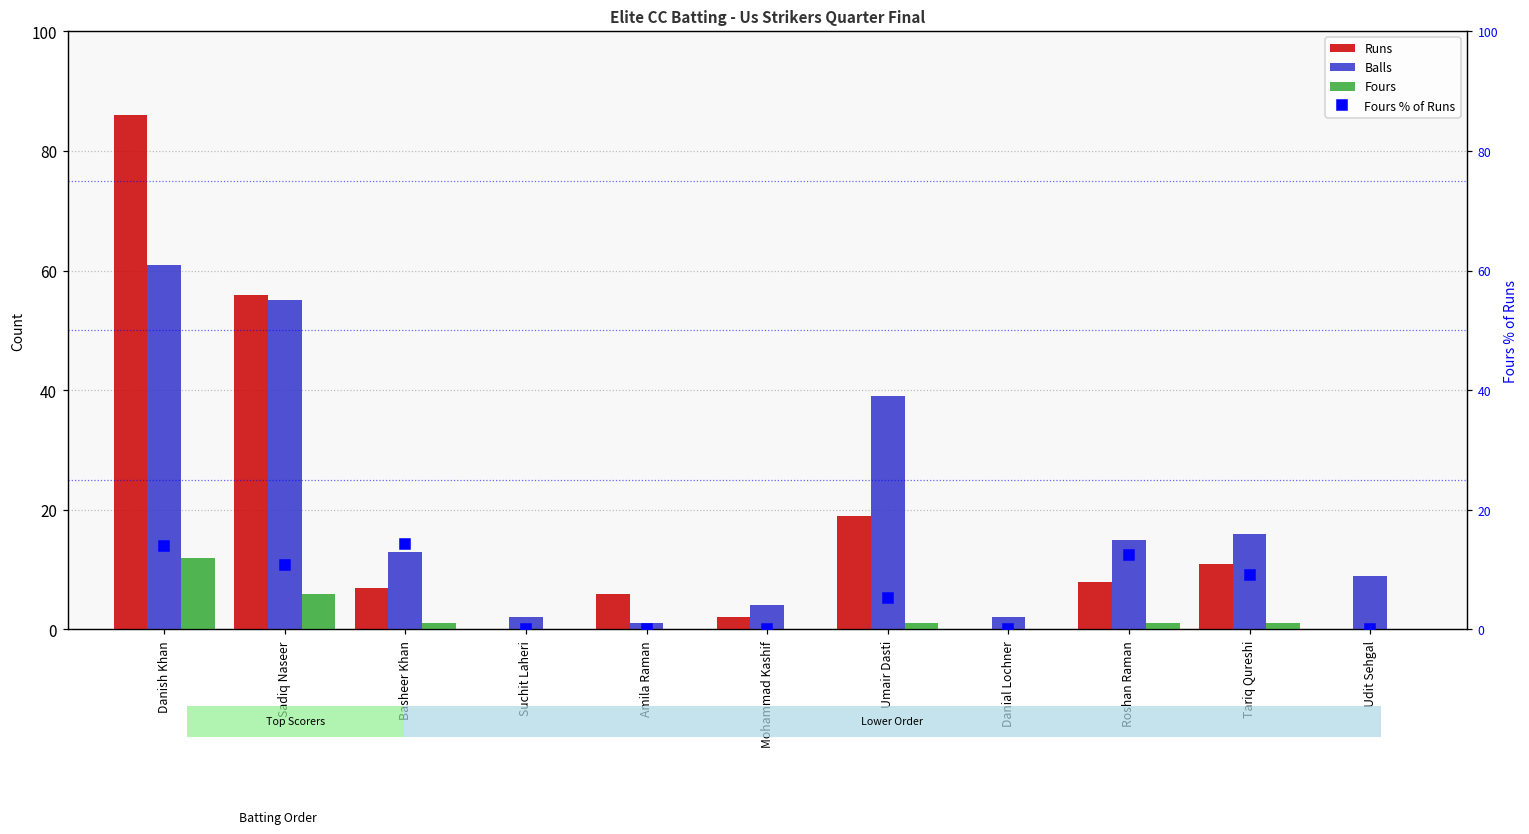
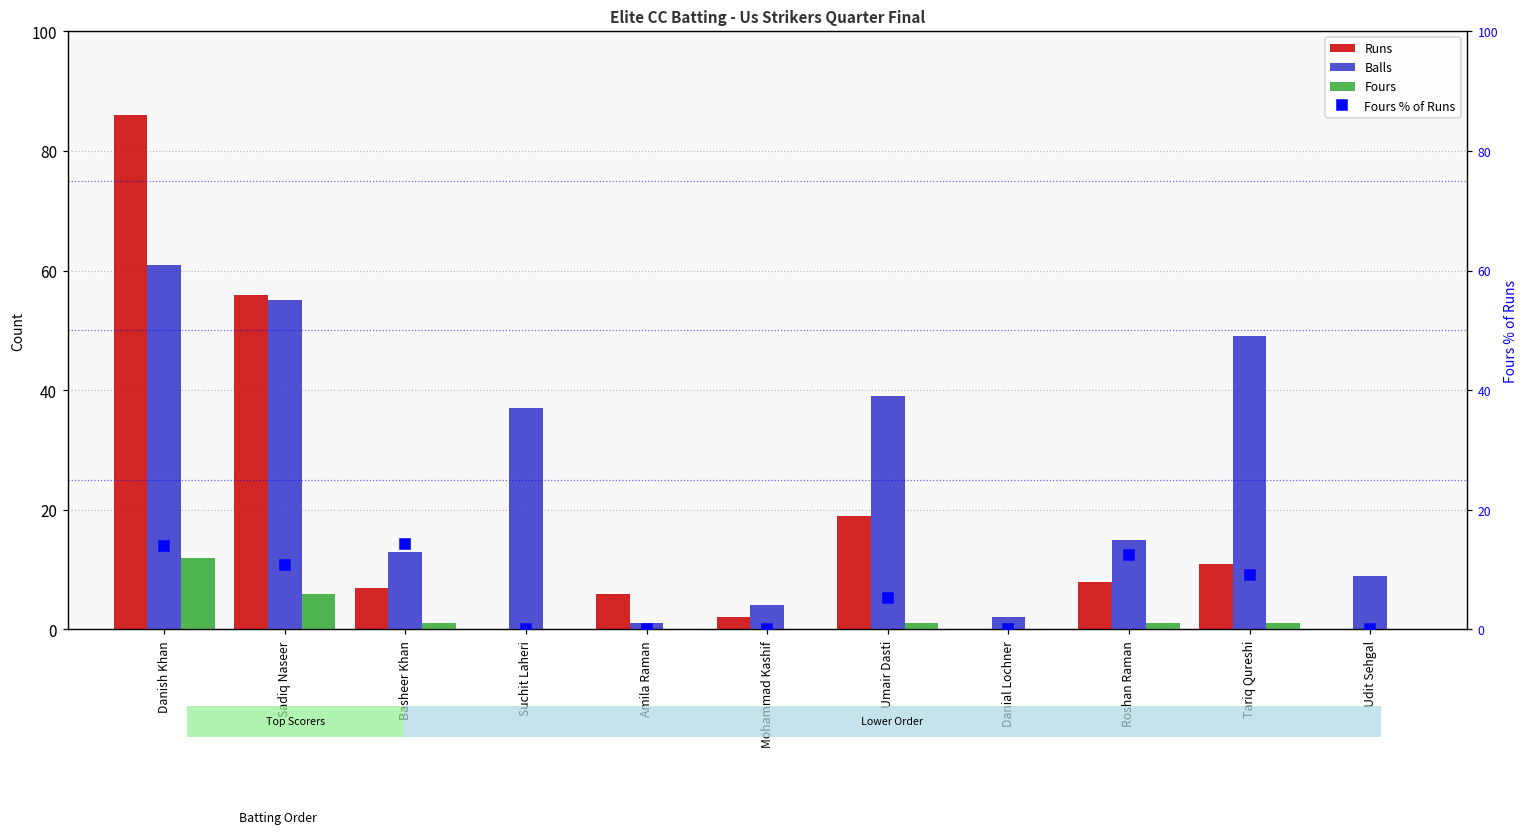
  {
    "Elite CC Batting - Us Strikers Quarter Final": {
      "Balls": {
        "Danish Khan": 61,
        "Sadiq Naseer": 55,
        "Basheer Khan": 13,
-       "Suchit Laheri": 2,
+       "Suchit Laheri": 37,
        "Amila Raman": 1,
        "Umair Dasti": 39,
-       "Tariq Qureshi": 16,
+       "Tariq Qureshi": 49,
        "Udit Sehgal": 9
      },
      "Fours % of Runs": {
        "Danish Khan": 14,
        "Sadiq Naseer": 11,
        "Basheer Khan": 14,
        "Suchit Laheri": 0,
        "Amila Raman": 0,
        "Umair Dasti": 5,
        "Tariq Qureshi": 9,
        "Udit Sehgal": 0
      }
    }
  }
